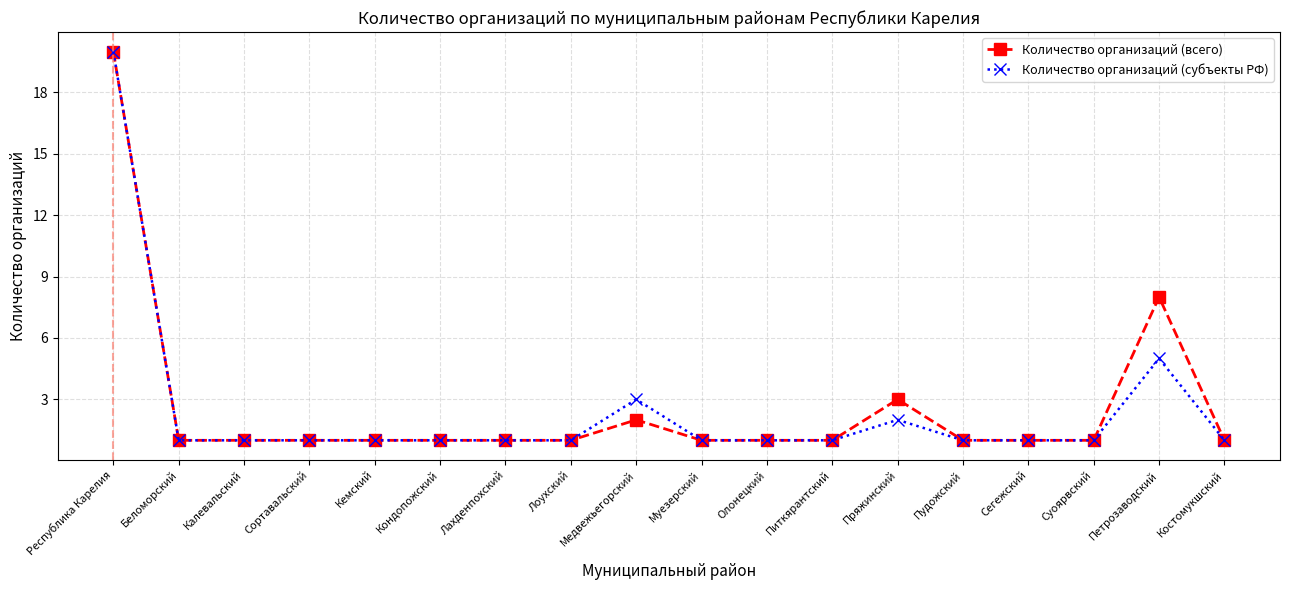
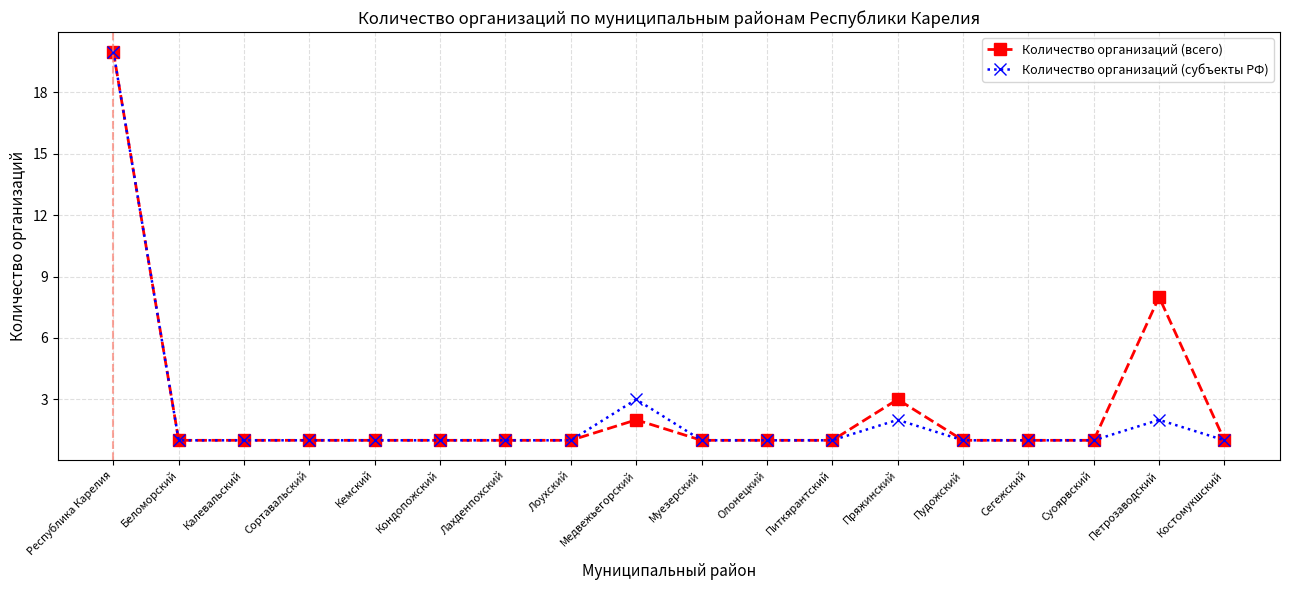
  {
    "Количество организаций (всего)": {
      "Медвежьегорский": 2,
      "Пряжинский": 3,
      "Петрозаводский": 8
    },
    "Количество организаций (субъекты РФ)": {
      "Медвежьегорский": 3,
      "Пряжинский": 2,
-     "Петрозаводский": 5
+     "Петрозаводский": 2
    }
  }
